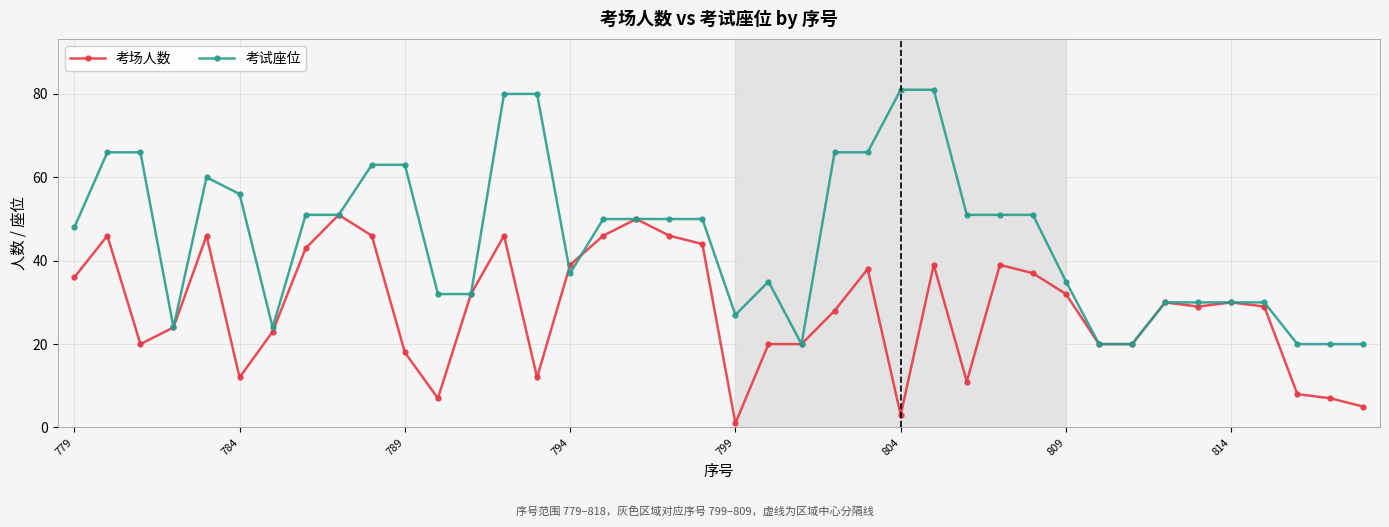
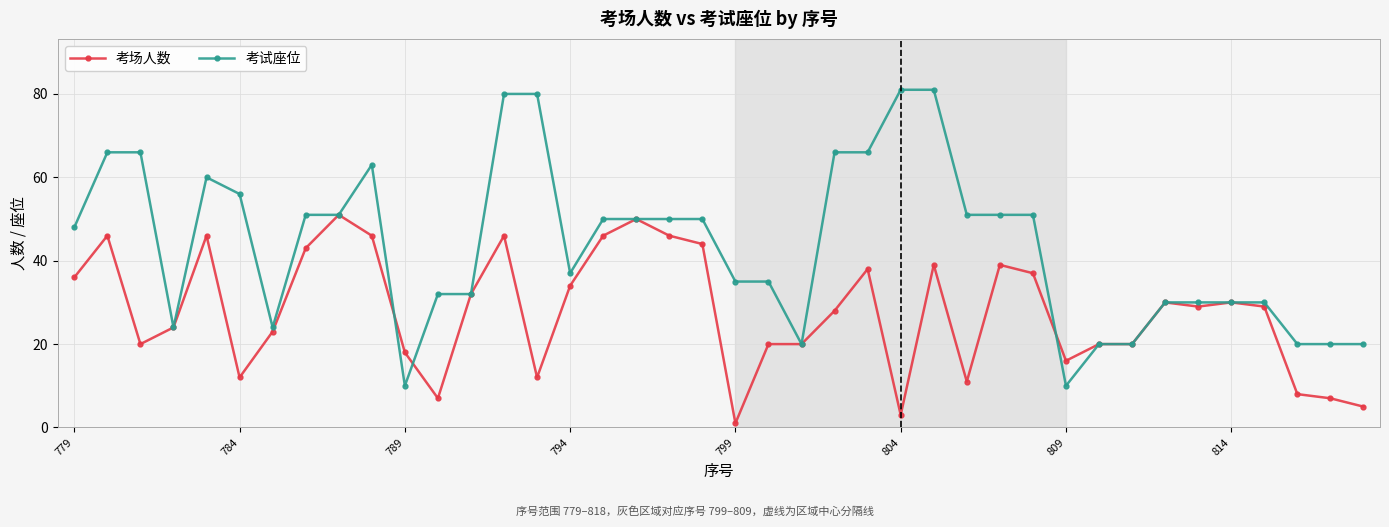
  {
    "考场人数": {
      "779": 36,
      "784": 12,
      "789": 18,
-     "794": 39,
+     "794": 34,
      "799": 1,
      "804": 3,
-     "809": 32
+     "809": 16
    },
    "考试座位": {
      "779": 48,
      "784": 56,
-     "789": 63,
+     "789": 10,
      "794": 37,
-     "799": 27,
+     "799": 35,
      "804": 81,
-     "809": 35
+     "809": 10
    }
  }
